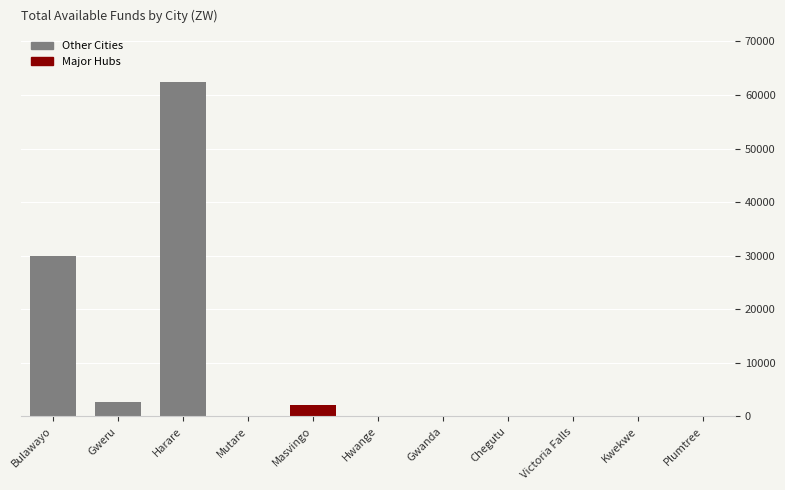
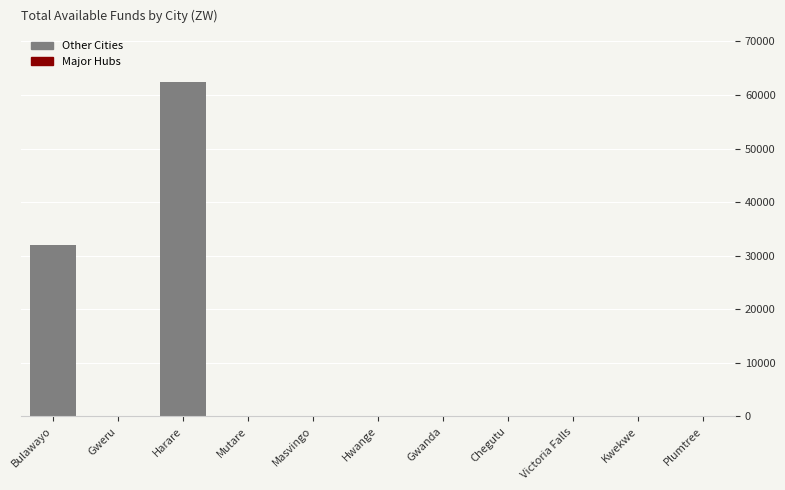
  {
    "Other Cities": {
-     "Bulawayo": 30000,
-     "Gweru": 3000,
+     "Bulawayo": 32000,
+     "Gweru": 0,
      "Harare": 62000
    },
    "Major Hubs": {
      "Mutare": 0,
-     "Masvingo": 2000,
+     "Masvingo": 0,
      "Hwange": 0,
      "Gwanda": 0,
      "Chegutu": 0,
      "Victoria Falls": 0,
      "Kwekwe": 0,
      "Plumtree": 0
    }
  }
